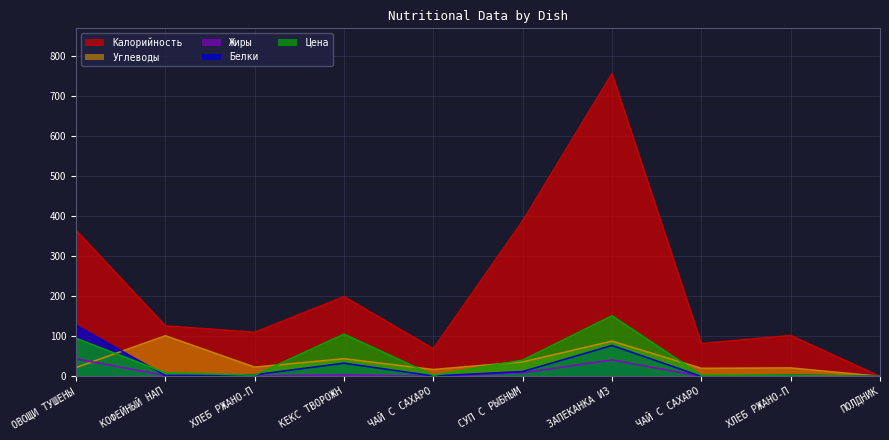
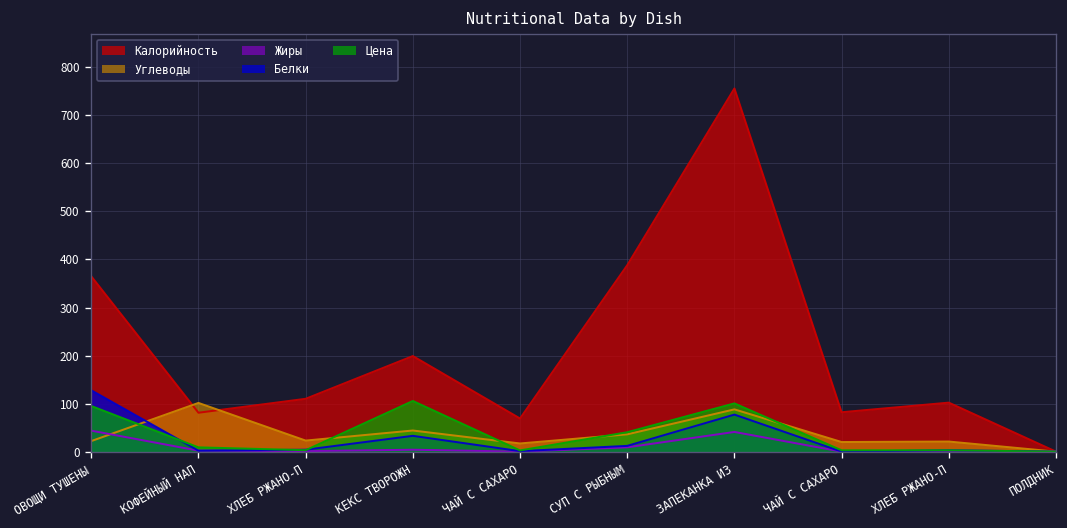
  {
    "Калорийность": {
      "ОВОЩИ ТУШЕНЫ": 370,
-     "КОФЕЙНЫЙ НАП": 130,
+     "КОФЕЙНЫЙ НАП": 80,
      "КЕКС ТВОРОЖН": 200,
      "СУП С РЫБНЫМ": 390,
      "ЗАПЕКАНКА ИЗ": 760
    },
    "Углеводы": {
      "ОВОЩИ ТУШЕНЫ": 20,
      "КОФЕЙНЫЙ НАП": 100,
      "КЕКС ТВОРОЖН": 40,
      "ЗАПЕКАНКА ИЗ": 90
    },
    "Жиры": {
      "ОВОЩИ ТУШЕНЫ": 40,
      "КЕКС ТВОРОЖН": 0,
      "ЗАПЕКАНКА ИЗ": 40
    },
    "Белки": {
      "ОВОЩИ ТУШЕНЫ": 130,
      "КЕКС ТВОРОЖН": 30,
      "ЗАПЕКАНКА ИЗ": 80
    },
    "Цена": {
      "ОВОЩИ ТУШЕНЫ": 100,
      "КОФЕЙНЫЙ НАП": 10,
      "КЕКС ТВОРОЖН": 110,
-     "ЗАПЕКАНКА ИЗ": 150
+     "ЗАПЕКАНКА ИЗ": 100
    }
  }
